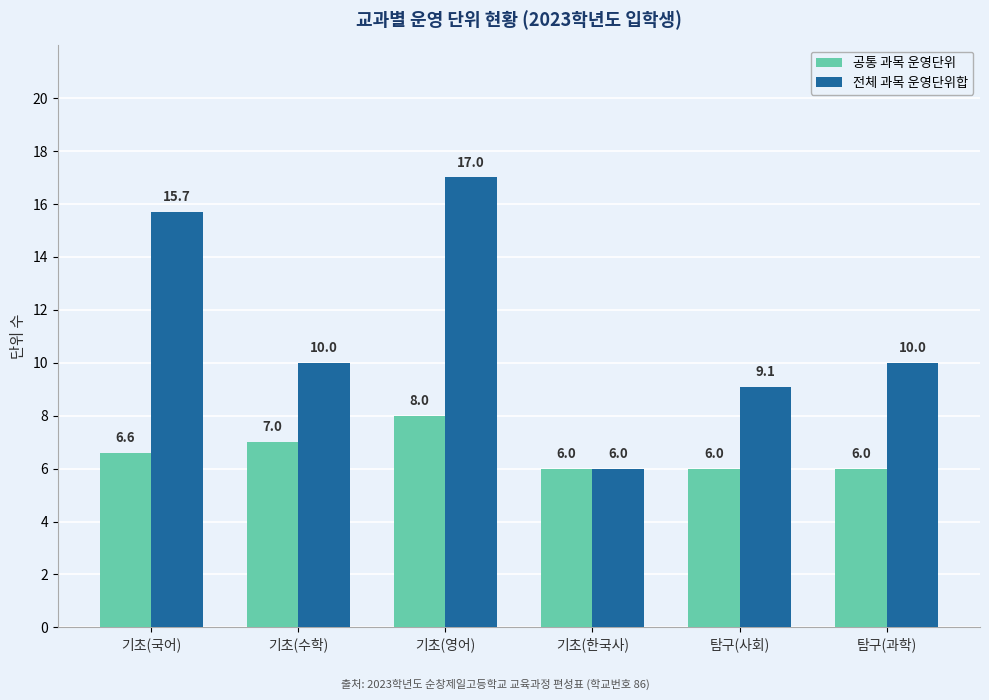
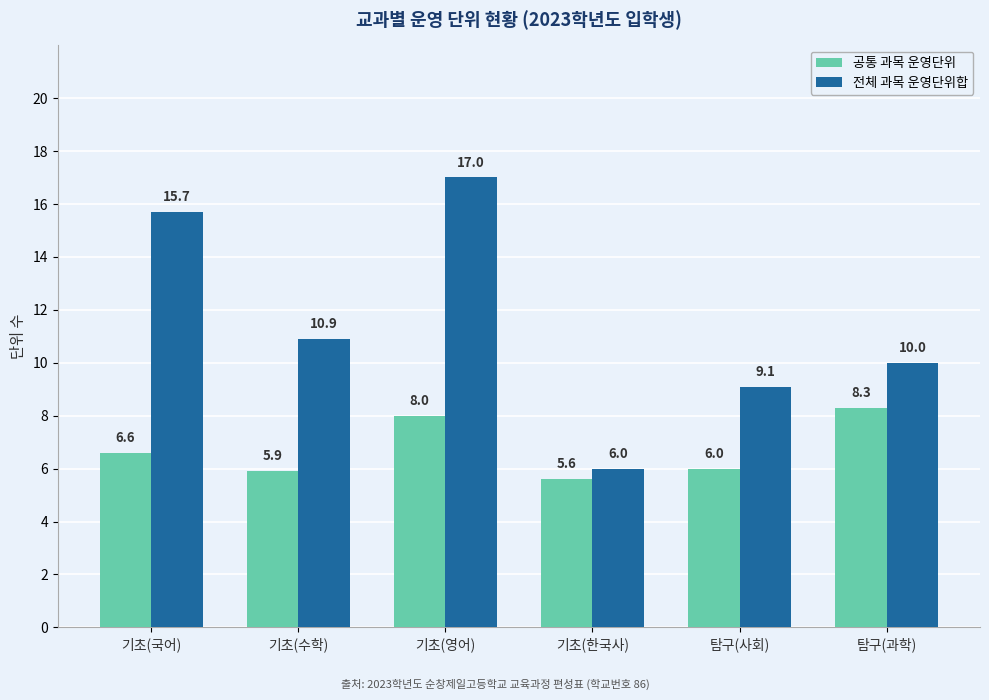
  {
    "공통 과목 운영단위": {
      "기초(국어)": 6.6,
-     "기초(수학)": 7.0,
+     "기초(수학)": 5.9,
      "기초(영어)": 8.0,
-     "기초(한국사)": 6.0,
+     "기초(한국사)": 5.6,
      "탐구(사회)": 6.0,
-     "탐구(과학)": 6.0
+     "탐구(과학)": 8.3
    },
    "전체 과목 운영단위합": {
      "기초(국어)": 15.7,
-     "기초(수학)": 10.0,
+     "기초(수학)": 10.9,
      "기초(영어)": 17.0,
      "기초(한국사)": 6.0,
      "탐구(사회)": 9.1,
      "탐구(과학)": 10.0
    }
  }
